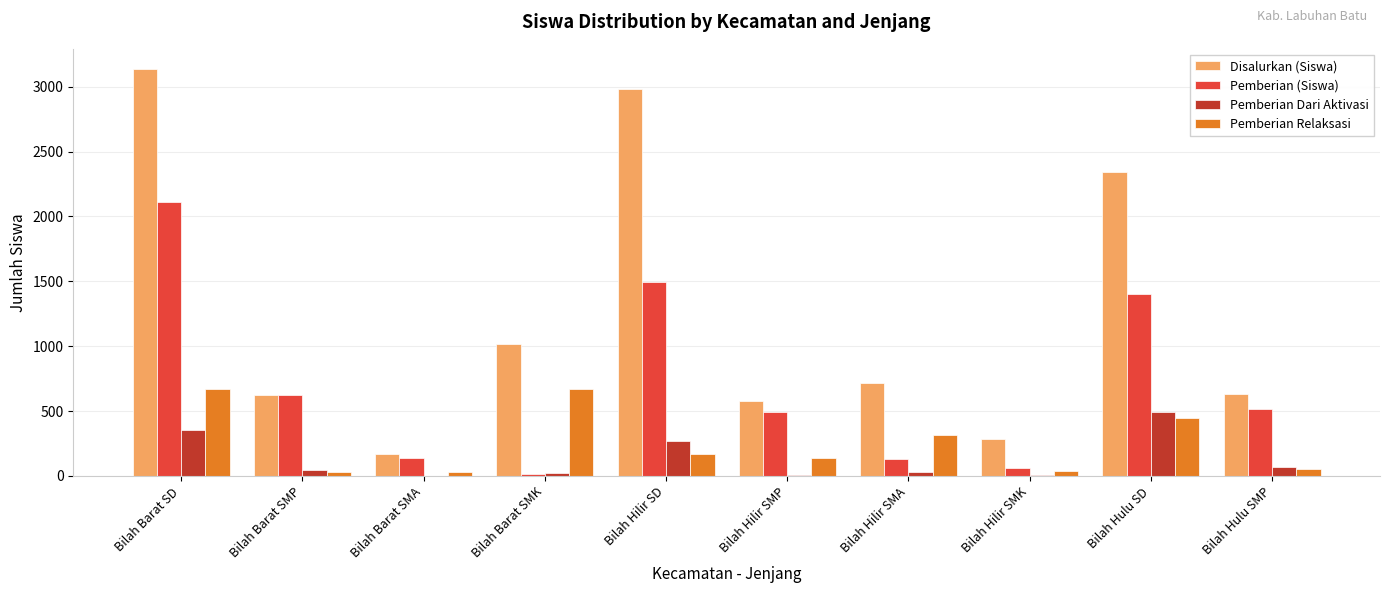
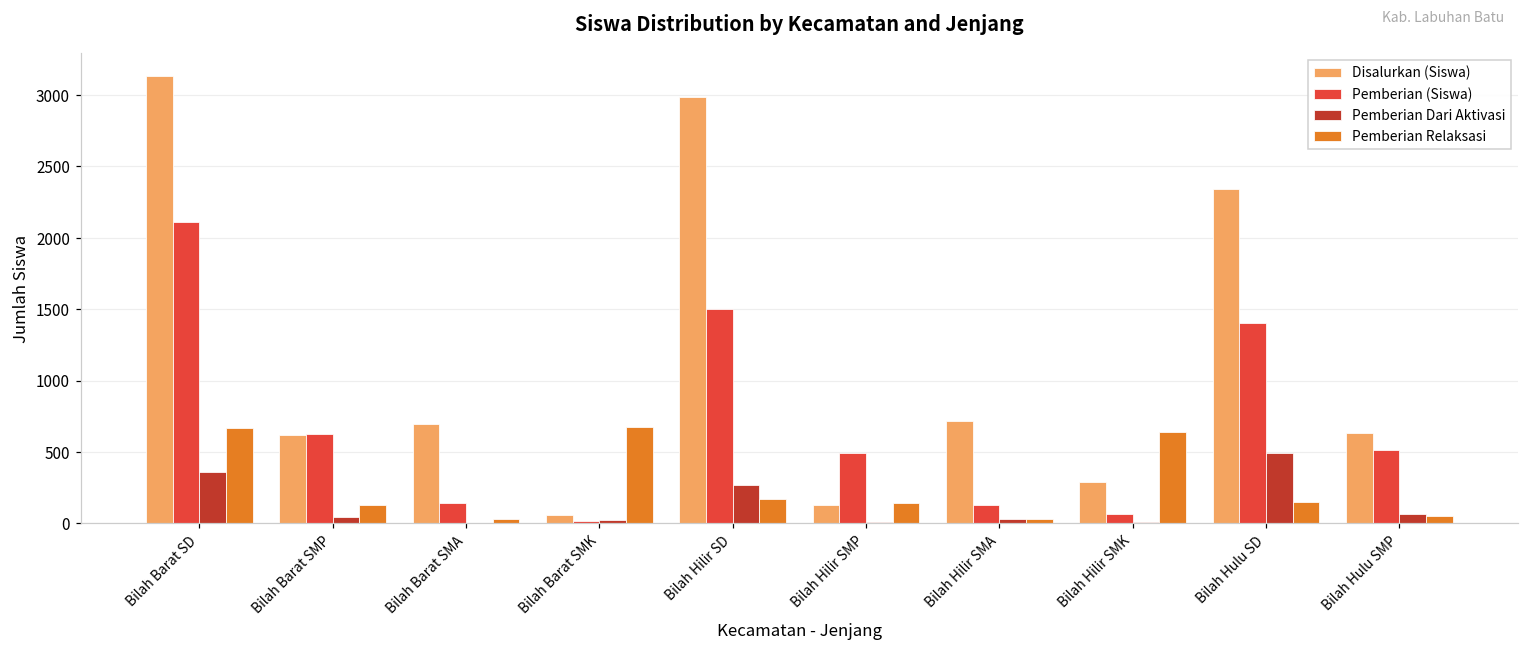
  {
    "Disalurkan (Siswa)": {
      "Bilah Barat SD": 3140,
      "Bilah Barat SMP": 620,
-     "Bilah Barat SMA": 170,
-     "Bilah Barat SMK": 1020,
+     "Bilah Barat SMA": 700,
+     "Bilah Barat SMK": 60,
      "Bilah Hilir SD": 2980,
-     "Bilah Hilir SMP": 580,
+     "Bilah Hilir SMP": 130,
      "Bilah Hilir SMA": 720,
      "Bilah Hilir SMK": 290,
      "Bilah Hulu SD": 2340,
      "Bilah Hulu SMP": 630
    },
    "Pemberian Relaksasi": {
      "Bilah Barat SD": 670,
-     "Bilah Barat SMP": 30,
+     "Bilah Barat SMP": 130,
      "Bilah Barat SMA": 30,
      "Bilah Barat SMK": 670,
      "Bilah Hilir SD": 170,
      "Bilah Hilir SMP": 140,
-     "Bilah Hilir SMA": 320,
-     "Bilah Hilir SMK": 40,
-     "Bilah Hulu SD": 450,
+     "Bilah Hilir SMA": 30,
+     "Bilah Hilir SMK": 640,
+     "Bilah Hulu SD": 150,
      "Bilah Hulu SMP": 50
    }
  }
